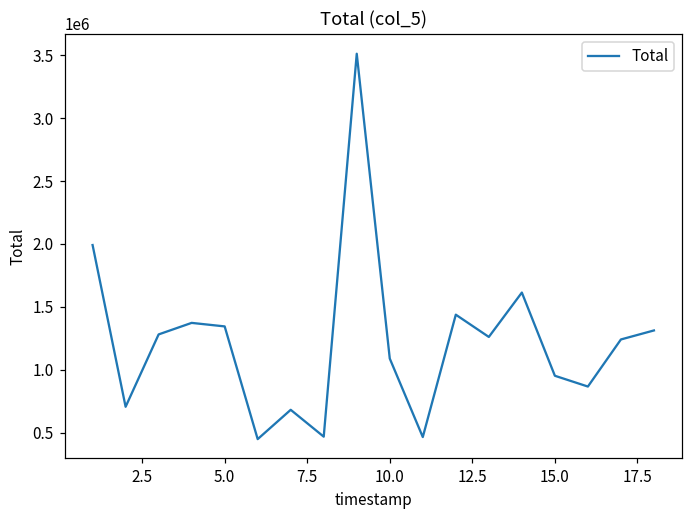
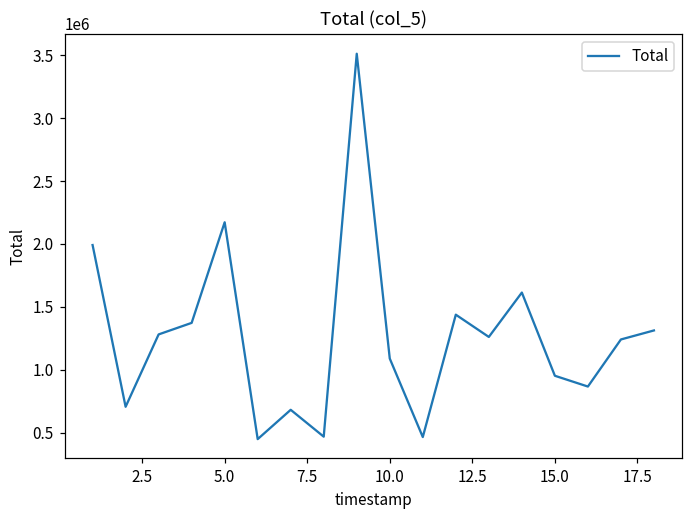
  {
-   "5.0": 1340000,
+   "5.0": 2170000,
    "10.0": 1090000,
    "15.0": 950000
  }
